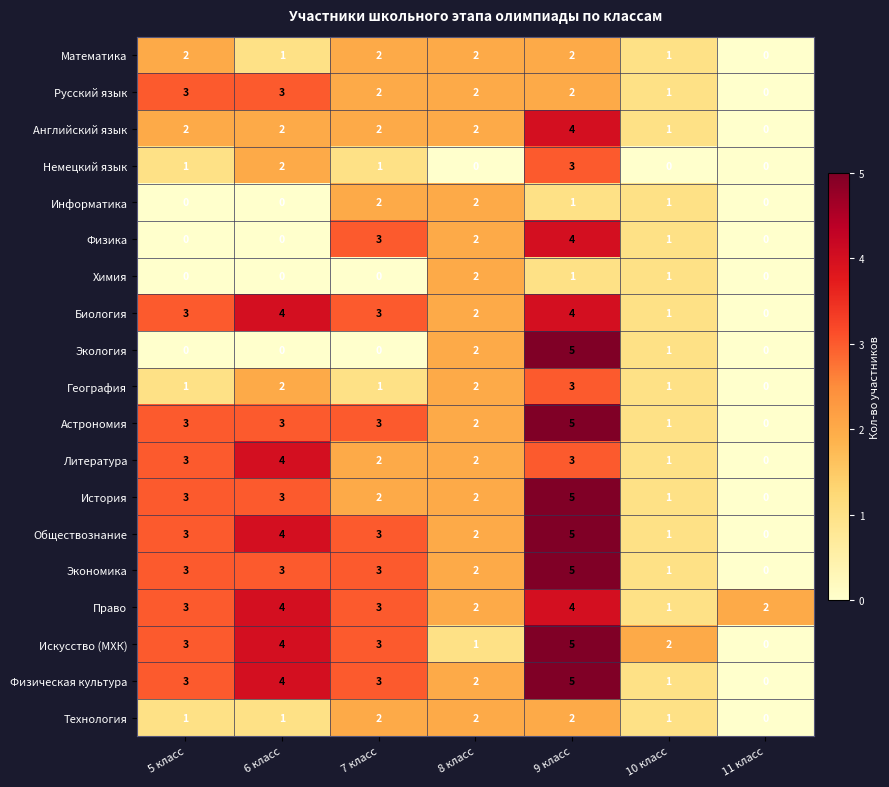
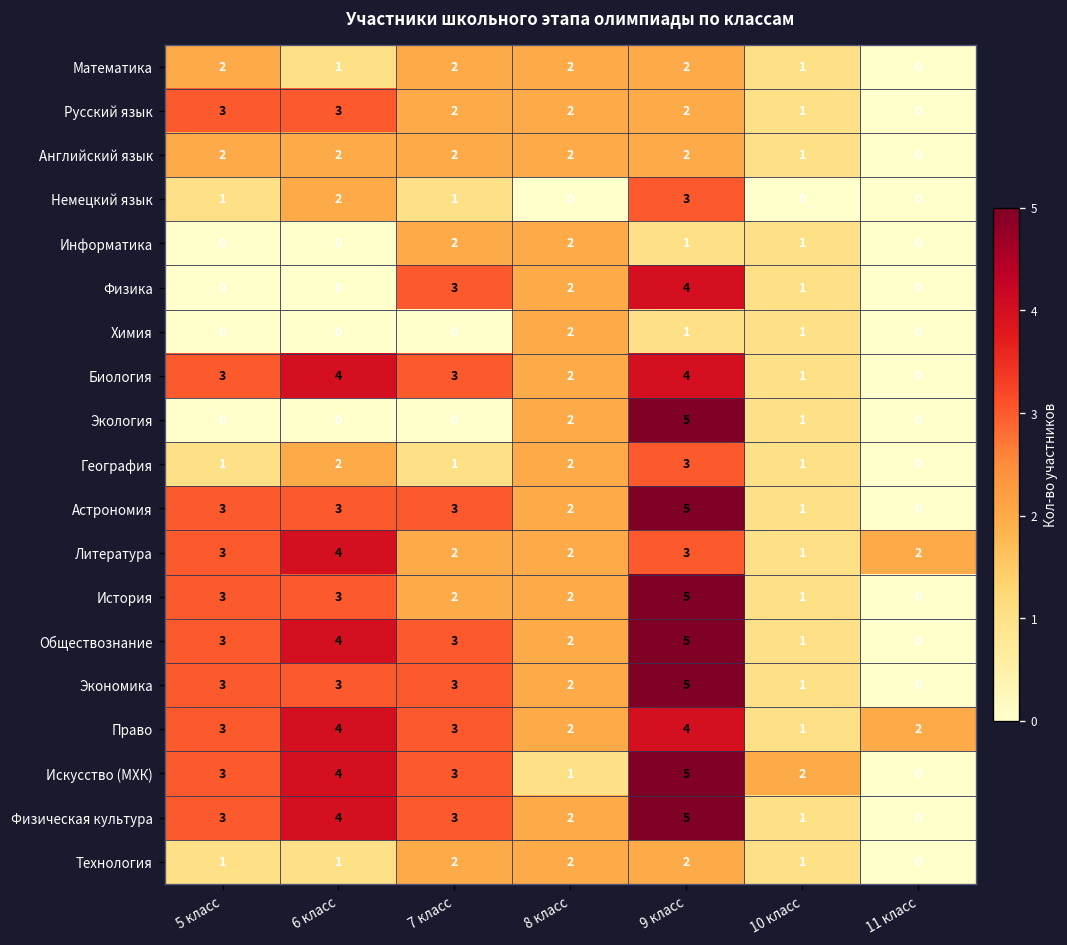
  {
    "Математика": {
      "5 класс": 2,
      "6 класс": 1,
      "7 класс": 2,
      "8 класс": 2,
      "9 класс": 2,
      "10 класс": 1,
      "11 класс": 0
    },
    "Русский язык": {
      "5 класс": 3,
      "6 класс": 3,
      "7 класс": 2,
      "8 класс": 2,
      "9 класс": 2,
      "10 класс": 1,
      "11 класс": 0
    },
    "Английский язык": {
      "5 класс": 2,
      "6 класс": 2,
      "7 класс": 2,
      "8 класс": 2,
-     "9 класс": 4,
+     "9 класс": 2,
      "10 класс": 1,
      "11 класс": 0
    },
    "Немецкий язык": {
      "5 класс": 1,
      "6 класс": 2,
      "7 класс": 1,
      "8 класс": 0,
      "9 класс": 3,
      "10 класс": 0,
      "11 класс": 0
    },
    "Информатика": {
      "5 класс": 0,
      "6 класс": 0,
      "7 класс": 2,
      "8 класс": 2,
      "9 класс": 1,
      "10 класс": 1,
      "11 класс": 0
    },
    "Физика": {
      "5 класс": 0,
      "6 класс": 0,
      "7 класс": 3,
      "8 класс": 2,
      "9 класс": 4,
      "10 класс": 1,
      "11 класс": 0
    },
    "Химия": {
      "5 класс": 0,
      "6 класс": 0,
      "7 класс": 0,
      "8 класс": 2,
      "9 класс": 1,
      "10 класс": 1,
      "11 класс": 0
    },
    "Биология": {
      "5 класс": 3,
      "6 класс": 4,
      "7 класс": 3,
      "8 класс": 2,
      "9 класс": 4,
      "10 класс": 1,
      "11 класс": 0
    },
    "Экология": {
      "5 класс": 0,
      "6 класс": 0,
      "7 класс": 0,
      "8 класс": 2,
      "9 класс": 5,
      "10 класс": 1,
      "11 класс": 0
    },
    "География": {
      "5 класс": 1,
      "6 класс": 2,
      "7 класс": 1,
      "8 класс": 2,
      "9 класс": 3,
      "10 класс": 1,
      "11 класс": 0
    },
    "Астрономия": {
      "5 класс": 3,
      "6 класс": 3,
      "7 класс": 3,
      "8 класс": 2,
      "9 класс": 5,
      "10 класс": 1,
      "11 класс": 0
    },
    "Литература": {
      "5 класс": 3,
      "6 класс": 4,
      "7 класс": 2,
      "8 класс": 2,
      "9 класс": 3,
      "10 класс": 1,
-     "11 класс": 0
+     "11 класс": 2
    },
    "История": {
      "5 класс": 3,
      "6 класс": 3,
      "7 класс": 2,
      "8 класс": 2,
      "9 класс": 5,
      "10 класс": 1,
      "11 класс": 0
    },
    "Обществознание": {
      "5 класс": 3,
      "6 класс": 4,
      "7 класс": 3,
      "8 класс": 2,
      "9 класс": 5,
      "10 класс": 1,
      "11 класс": 0
    },
    "Экономика": {
      "5 класс": 3,
      "6 класс": 3,
      "7 класс": 3,
      "8 класс": 2,
      "9 класс": 5,
      "10 класс": 1,
      "11 класс": 0
    },
    "Право": {
      "5 класс": 3,
      "6 класс": 4,
      "7 класс": 3,
      "8 класс": 2,
      "9 класс": 4,
      "10 класс": 1,
      "11 класс": 2
    },
    "Искусство (МХК)": {
      "5 класс": 3,
      "6 класс": 4,
      "7 класс": 3,
      "8 класс": 1,
      "9 класс": 5,
      "10 класс": 2,
      "11 класс": 0
    },
    "Физическая культура": {
      "5 класс": 3,
      "6 класс": 4,
      "7 класс": 3,
      "8 класс": 2,
      "9 класс": 5,
      "10 класс": 1,
      "11 класс": 0
    },
    "Технология": {
      "5 класс": 1,
      "6 класс": 1,
      "7 класс": 2,
      "8 класс": 2,
      "9 класс": 2,
      "10 класс": 1,
      "11 класс": 0
    }
  }
